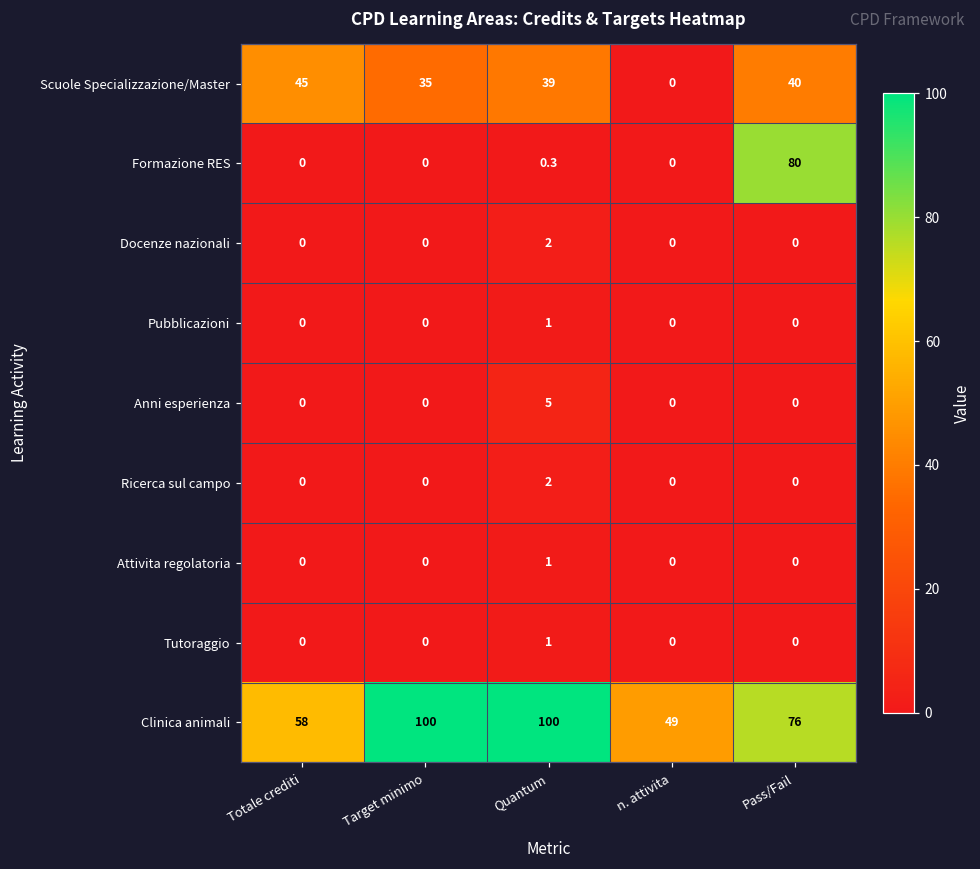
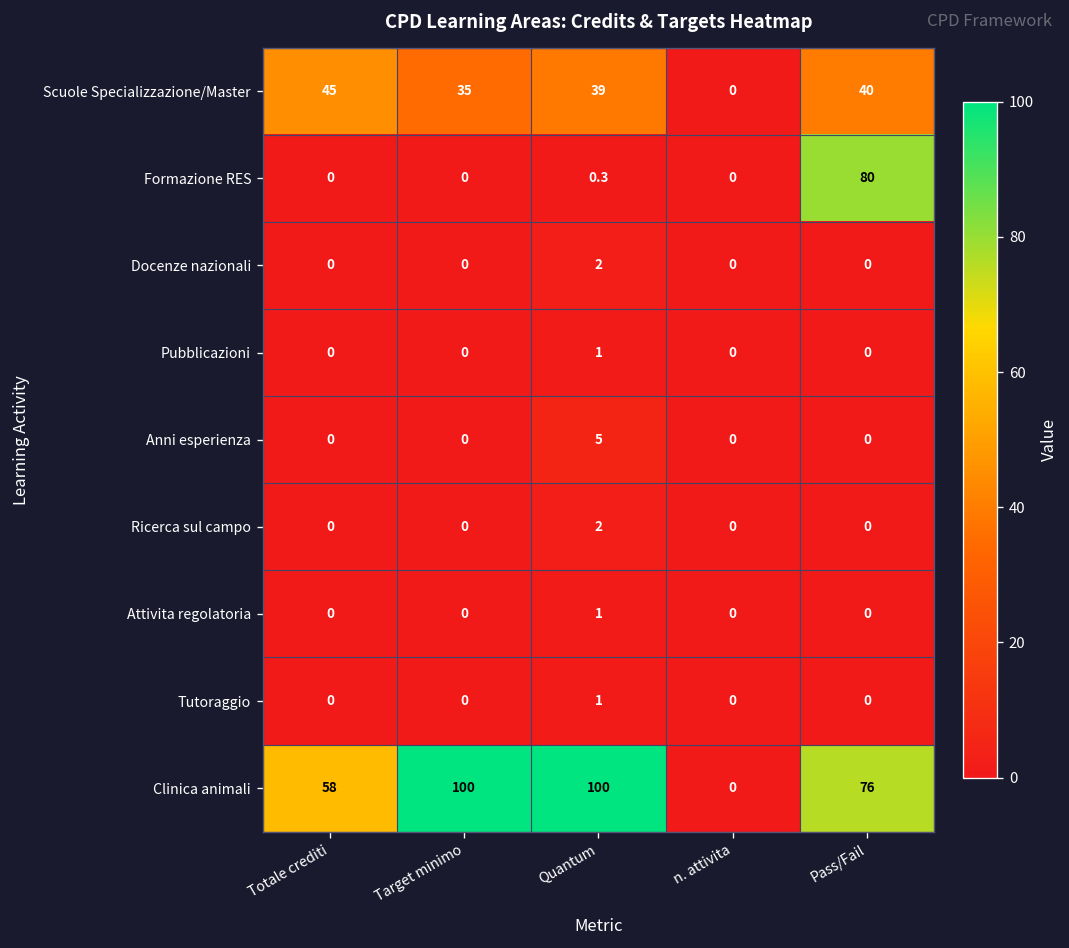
  {
    "Scuole Specializzazione/Master": {
      "Totale crediti": 45,
      "Target minimo": 35,
      "Quantum": 39,
      "n. attivita": 0,
      "Pass/Fail": 40
    },
    "Formazione RES": {
      "Totale crediti": 0,
      "Target minimo": 0,
      "Quantum": 0.3,
      "n. attivita": 0,
      "Pass/Fail": 80
    },
    "Docenze nazionali": {
      "Totale crediti": 0,
      "Target minimo": 0,
      "Quantum": 2,
      "n. attivita": 0,
      "Pass/Fail": 0
    },
    "Pubblicazioni": {
      "Totale crediti": 0,
      "Target minimo": 0,
      "Quantum": 1,
      "n. attivita": 0,
      "Pass/Fail": 0
    },
    "Anni esperienza": {
      "Totale crediti": 0,
      "Target minimo": 0,
      "Quantum": 5,
      "n. attivita": 0,
      "Pass/Fail": 0
    },
    "Ricerca sul campo": {
      "Totale crediti": 0,
      "Target minimo": 0,
      "Quantum": 2,
      "n. attivita": 0,
      "Pass/Fail": 0
    },
    "Attivita regolatoria": {
      "Totale crediti": 0,
      "Target minimo": 0,
      "Quantum": 1,
      "n. attivita": 0,
      "Pass/Fail": 0
    },
    "Tutoraggio": {
      "Totale crediti": 0,
      "Target minimo": 0,
      "Quantum": 1,
      "n. attivita": 0,
      "Pass/Fail": 0
    },
    "Clinica animali": {
      "Totale crediti": 58,
      "Target minimo": 100,
      "Quantum": 100,
-     "n. attivita": 49,
+     "n. attivita": 0,
      "Pass/Fail": 76
    }
  }
